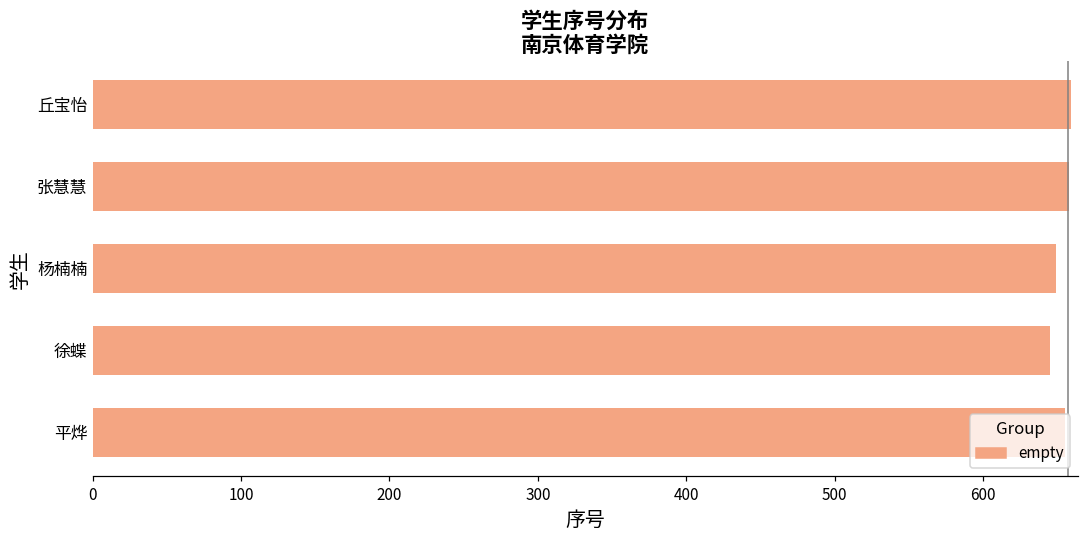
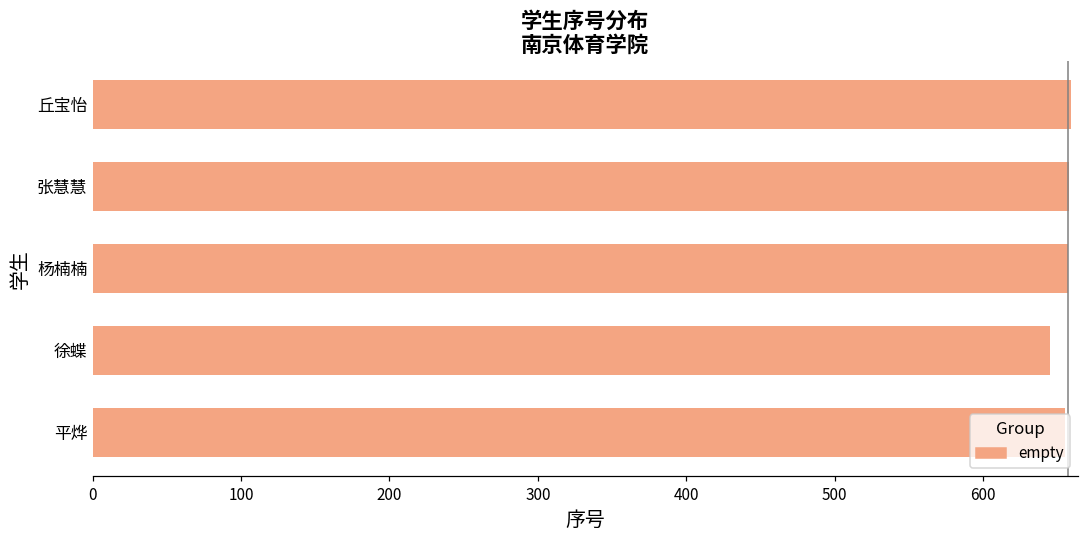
  {
    "丘宝怡": 659,
    "张慧慧": 658,
-   "杨楠楠": 649,
+   "杨楠楠": 657,
    "徐蝶": 645
  }
